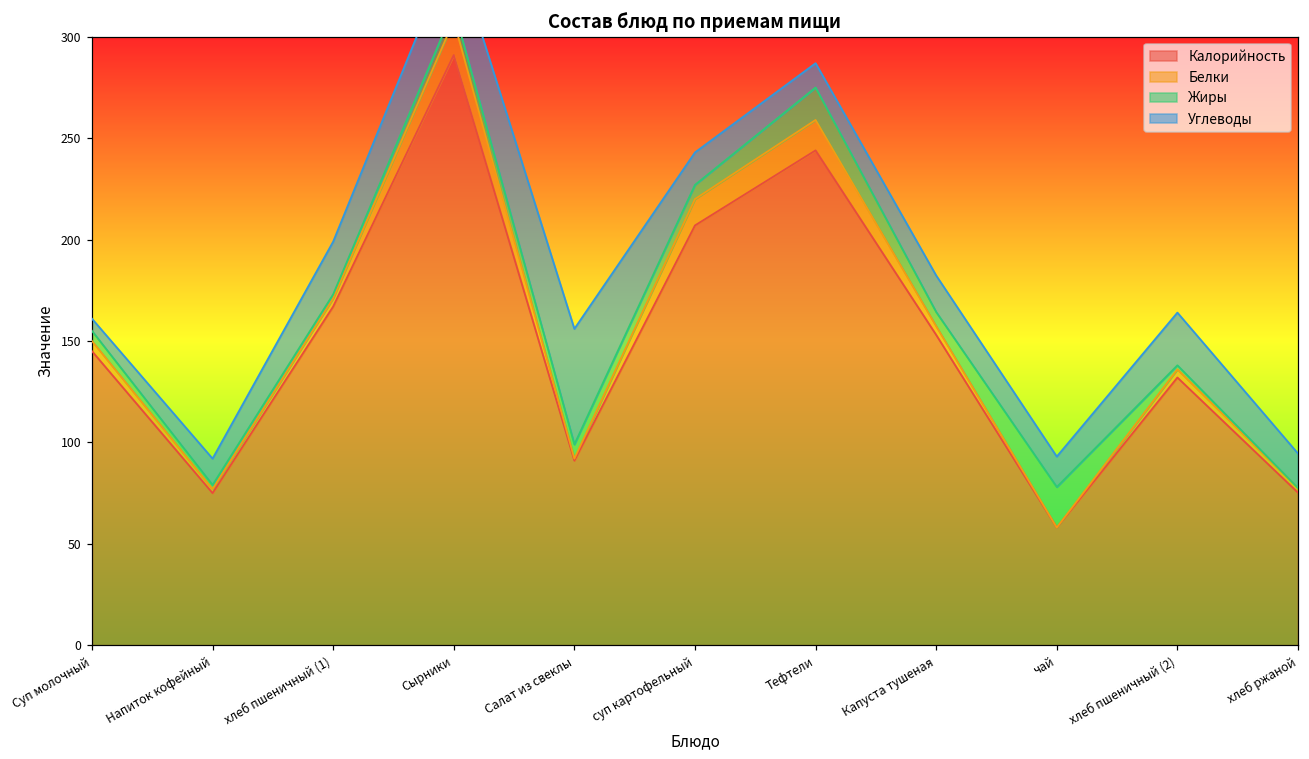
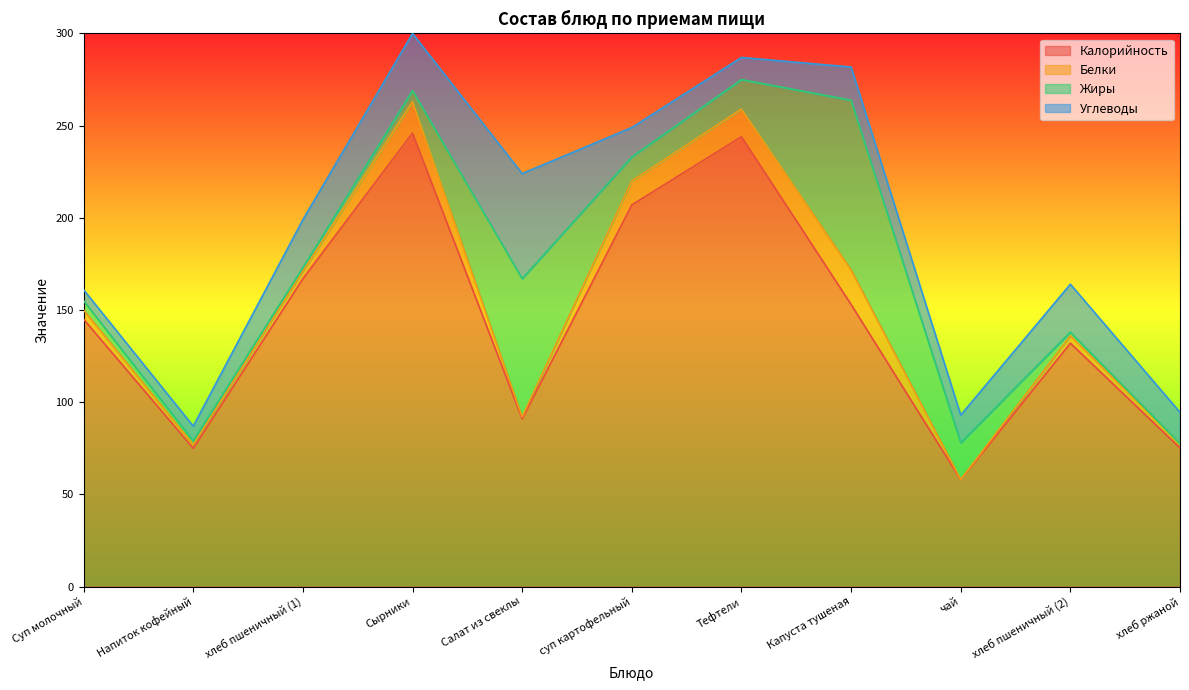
  {
    "Калорийность": {
      "Суп молочный": 145,
      "Напиток кофейный": 75,
      "хлеб пшеничный (1)": 167,
-     "Сырники": 291,
+     "Сырники": 246,
      "суп картофельный": 207,
      "Тефтели": 244,
      "Капуста тушеная": 153,
      "хлеб пшеничный (2)": 132,
      "хлеб ржаной": 75
    },
    "Белки": {
      "Суп молочный": 5,
      "Напиток кофейный": 2,
      "хлеб пшеничный (1)": 4,
      "суп картофельный": 13,
      "Тефтели": 15,
-     "Капуста тушеная": 4,
+     "Капуста тушеная": 19,
      "хлеб пшеничный (2)": 4
    },
    "Жиры": {
      "Суп молочный": 5,
      "Напиток кофейный": 2,
      "хлеб пшеничный (1)": 2,
-     "Салат из свеклы": 7,
-     "суп картофельный": 7,
+     "Салат из свеклы": 75,
+     "суп картофельный": 13,
      "Тефтели": 16,
-     "Капуста тушеная": 7,
+     "Капуста тушеная": 92,
      "чай": 20,
      "хлеб пшеничный (2)": 2
    },
    "Углеводы": {
      "Суп молочный": 6,
-     "Напиток кофейный": 13,
+     "Напиток кофейный": 8,
      "хлеб пшеничный (1)": 26,
      "Салат из свеклы": 57,
      "суп картофельный": 16,
      "Тефтели": 12,
      "Капуста тушеная": 18,
      "чай": 15,
      "хлеб пшеничный (2)": 26,
      "хлеб ржаной": 17
    }
  }
